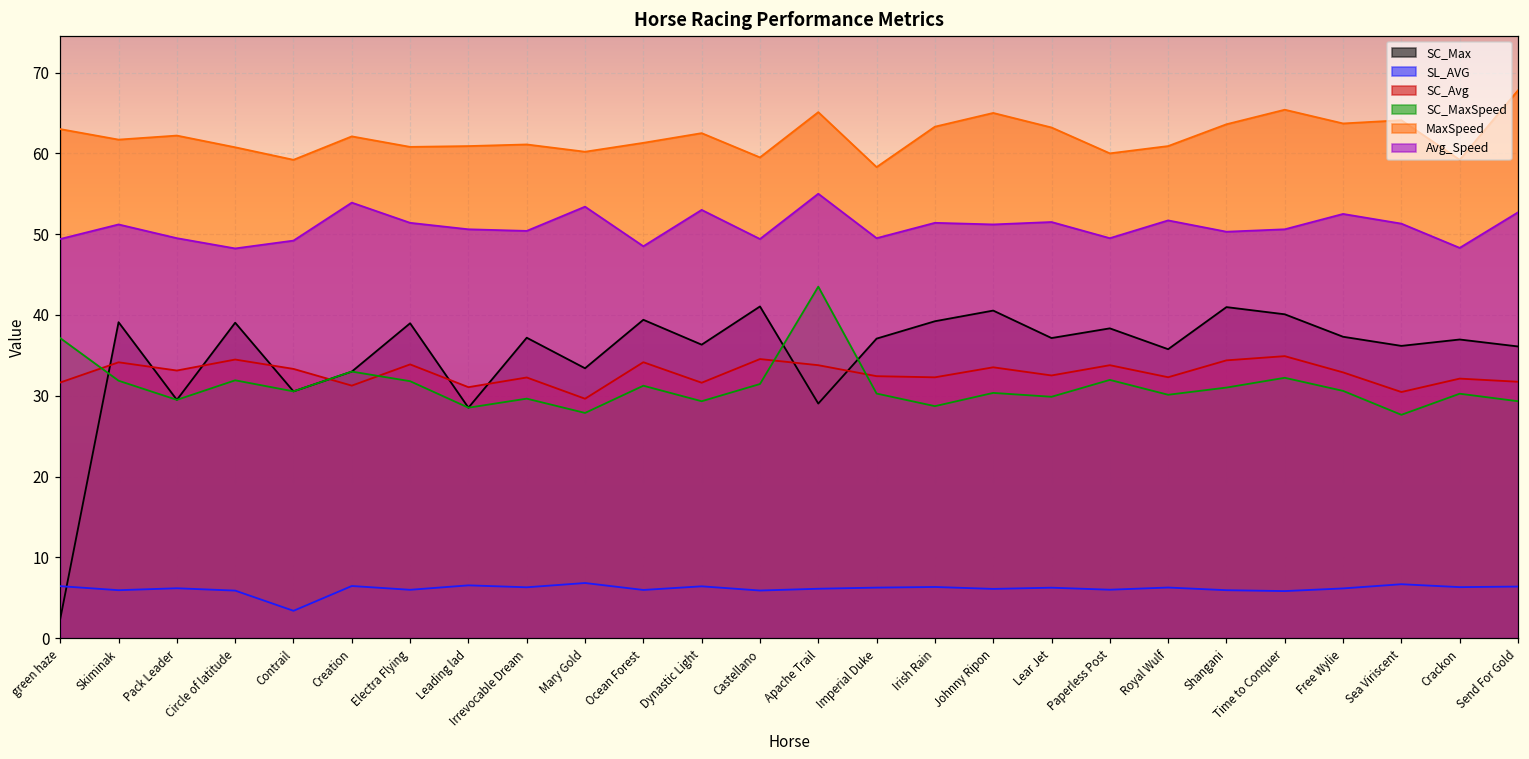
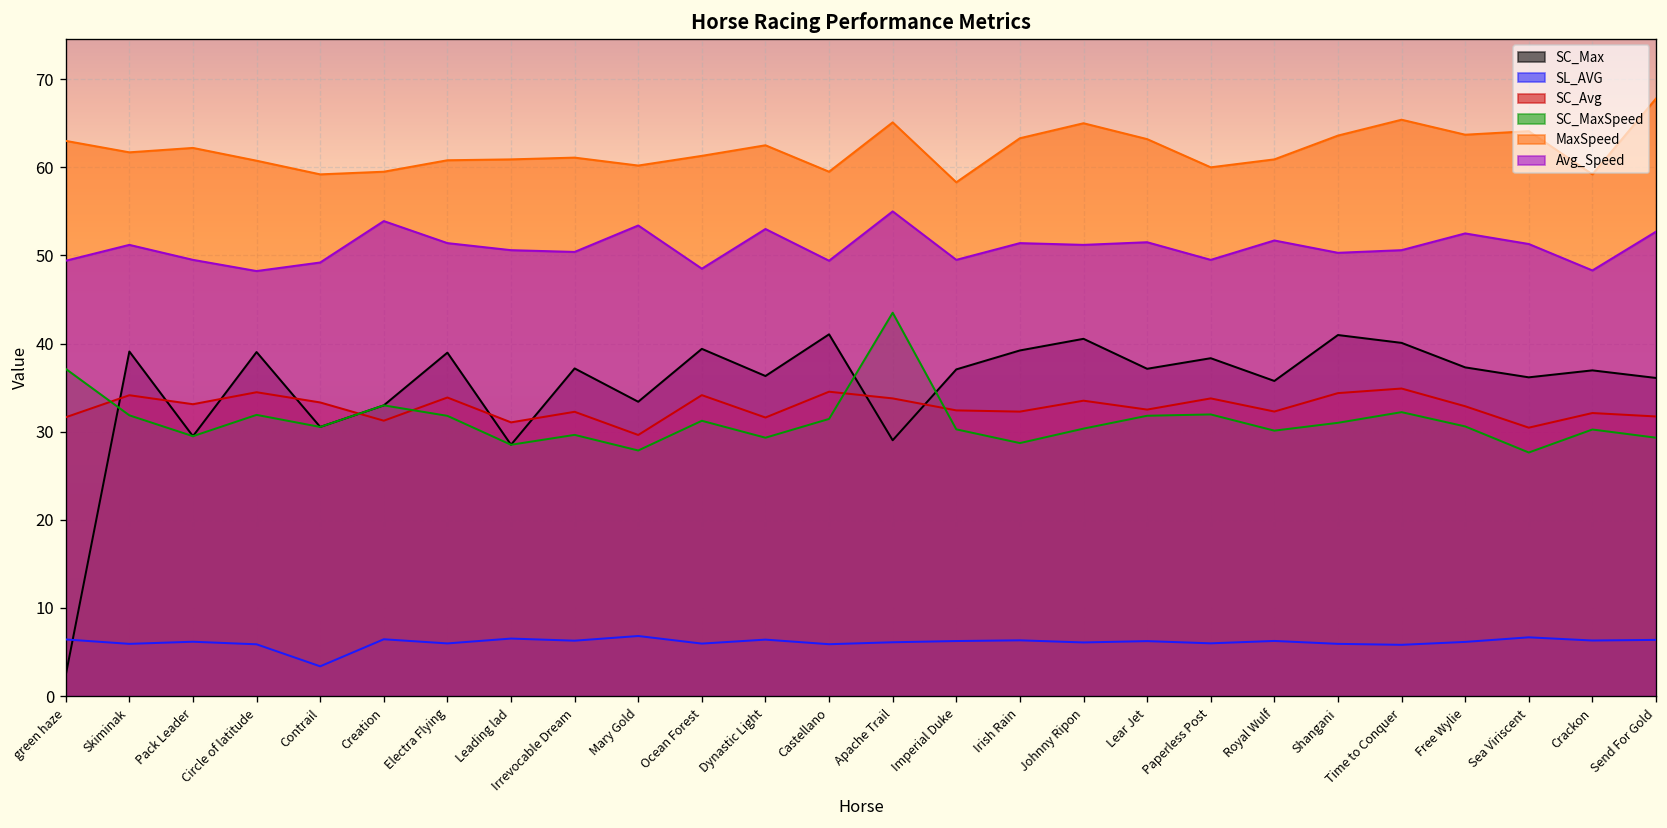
  {
    "SC_Max": {
      "green haze": 2,
      "Skiminak": 39,
      "Circle of latitude": 39,
      "Electra Flying": 39,
      "Irrevocable Dream": 37,
      "Mary Gold": 33,
      "Ocean Forest": 39,
      "Dynastic Light": 36,
      "Castellano": 41,
      "Apache Trail": 29,
      "Imperial Duke": 37,
      "Irish Rain": 39,
      "Johnny Ripon": 41,
      "Lear Jet": 37,
      "Paperless Post": 38,
      "Royal Wulf": 36,
      "Shangani": 41,
      "Time to Conquer": 40,
      "Free Wylie": 37,
      "Sea Viriscent": 36,
      "Crackon": 37,
      "Send For Gold": 36
    },
    "SL_AVG": {
      "green haze": 6,
      "Skiminak": 6,
      "Pack Leader": 6,
      "Circle of latitude": 6,
      "Contrail": 3,
      "Creation": 6,
      "Electra Flying": 6,
      "Leading lad": 7,
      "Irrevocable Dream": 6,
      "Mary Gold": 7,
      "Ocean Forest": 6,
      "Dynastic Light": 6,
      "Castellano": 6,
      "Apache Trail": 6,
      "Imperial Duke": 6,
      "Irish Rain": 6,
      "Johnny Ripon": 6,
      "Lear Jet": 6,
      "Paperless Post": 6,
      "Royal Wulf": 6,
      "Shangani": 6,
      "Time to Conquer": 6,
      "Free Wylie": 6,
      "Sea Viriscent": 7,
      "Crackon": 6,
      "Send For Gold": 6
    },
    "SC_Avg": {
      "green haze": 32,
      "Skiminak": 34,
      "Pack Leader": 33,
      "Circle of latitude": 34,
      "Contrail": 33,
      "Creation": 31,
      "Electra Flying": 34,
      "Leading lad": 31,
      "Irrevocable Dream": 32,
      "Mary Gold": 30,
      "Ocean Forest": 34,
      "Dynastic Light": 32,
      "Castellano": 35,
      "Apache Trail": 34,
      "Imperial Duke": 32,
      "Irish Rain": 32,
      "Johnny Ripon": 34,
      "Lear Jet": 33,
      "Paperless Post": 34,
      "Royal Wulf": 32,
      "Shangani": 34,
      "Time to Conquer": 35,
      "Free Wylie": 33,
      "Sea Viriscent": 30,
      "Crackon": 32,
      "Send For Gold": 32
    },
    "SC_MaxSpeed": {
      "green haze": 37,
      "Skiminak": 32,
      "Circle of latitude": 32,
      "Electra Flying": 32,
      "Irrevocable Dream": 30,
      "Mary Gold": 28,
      "Ocean Forest": 31,
      "Dynastic Light": 29,
      "Castellano": 31,
      "Apache Trail": 44,
      "Imperial Duke": 30,
      "Irish Rain": 29,
      "Johnny Ripon": 30,
-     "Lear Jet": 30,
+     "Lear Jet": 32,
      "Paperless Post": 32,
      "Royal Wulf": 30,
      "Shangani": 31,
      "Time to Conquer": 32,
      "Free Wylie": 31,
      "Sea Viriscent": 28,
      "Crackon": 30,
      "Send For Gold": 29
    },
    "MaxSpeed": {
      "green haze": 63,
      "Skiminak": 62,
      "Pack Leader": 62,
      "Circle of latitude": 61,
      "Contrail": 59,
-     "Creation": 62,
+     "Creation": 60,
      "Electra Flying": 61,
      "Leading lad": 61,
      "Irrevocable Dream": 61,
      "Mary Gold": 60,
      "Ocean Forest": 61,
      "Dynastic Light": 63,
      "Castellano": 60,
      "Apache Trail": 65,
      "Imperial Duke": 58,
      "Irish Rain": 63,
      "Johnny Ripon": 65,
      "Lear Jet": 63,
      "Paperless Post": 60,
      "Royal Wulf": 61,
      "Shangani": 64,
      "Time to Conquer": 65,
      "Free Wylie": 64,
      "Crackon": 59,
      "Send For Gold": 68
    },
    "Avg_Speed": {
      "green haze": 49,
      "Skiminak": 51,
      "Pack Leader": 50,
      "Circle of latitude": 48,
      "Contrail": 49,
      "Creation": 54,
      "Electra Flying": 51,
      "Leading lad": 51,
      "Irrevocable Dream": 50,
      "Mary Gold": 53,
      "Ocean Forest": 49,
      "Dynastic Light": 53,
      "Castellano": 49,
      "Apache Trail": 55,
      "Imperial Duke": 50,
      "Irish Rain": 51,
      "Johnny Ripon": 51,
      "Lear Jet": 52,
      "Paperless Post": 50,
      "Royal Wulf": 52,
      "Shangani": 50,
      "Time to Conquer": 51,
      "Free Wylie": 53,
      "Sea Viriscent": 51,
      "Crackon": 48,
      "Send For Gold": 53
    }
  }
